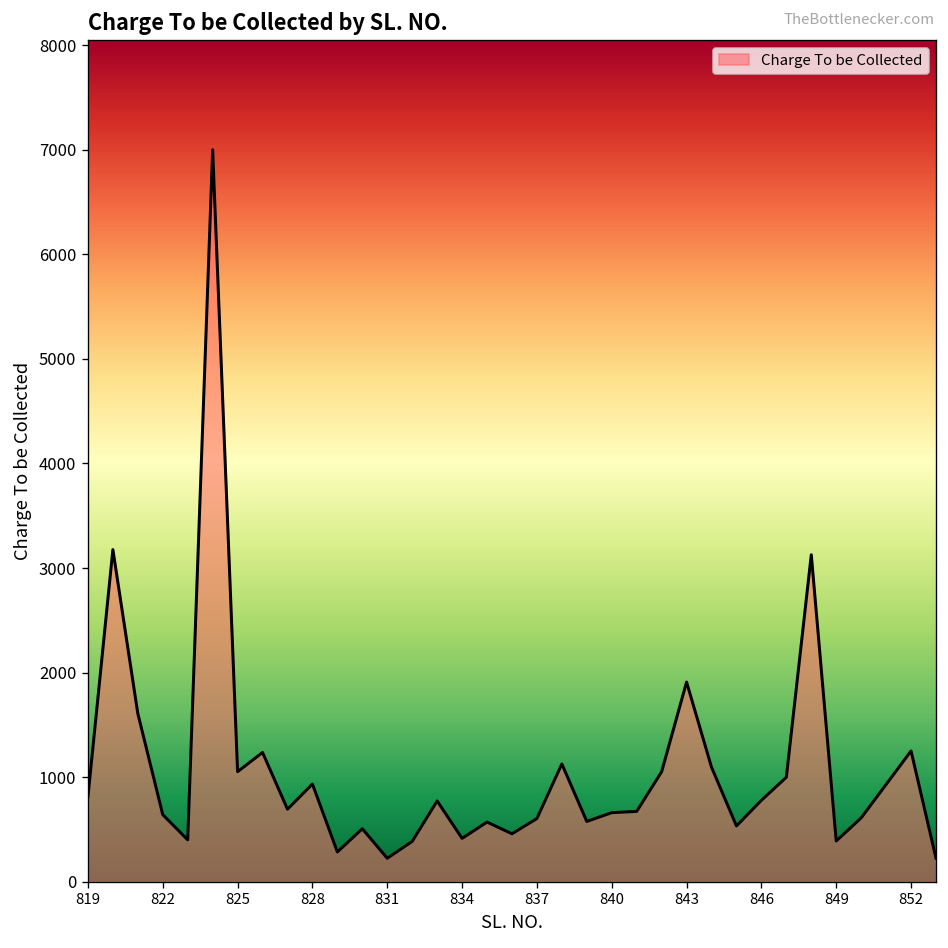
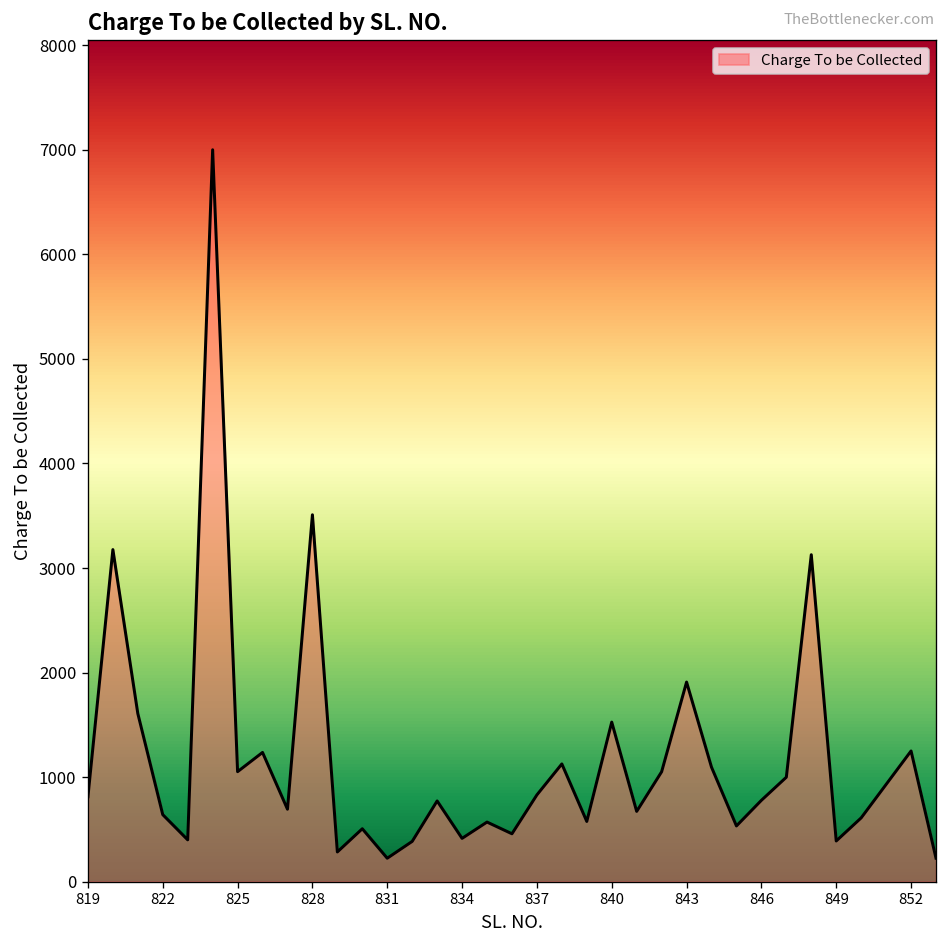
  {
    "819": 800,
    "822": 600,
    "825": 1100,
-   "828": 900,
+   "828": 3500,
    "831": 200,
    "834": 400,
-   "837": 600,
-   "840": 700,
+   "837": 800,
+   "840": 1500,
    "843": 1900,
    "846": 800,
    "849": 400,
    "852": 1300
  }
